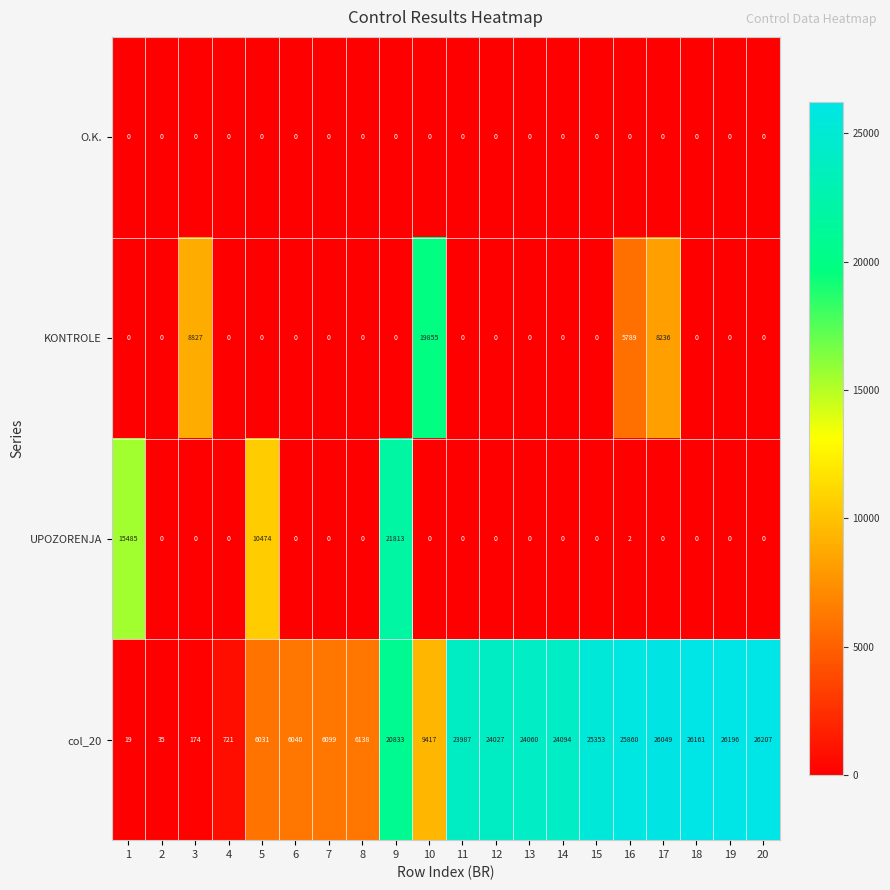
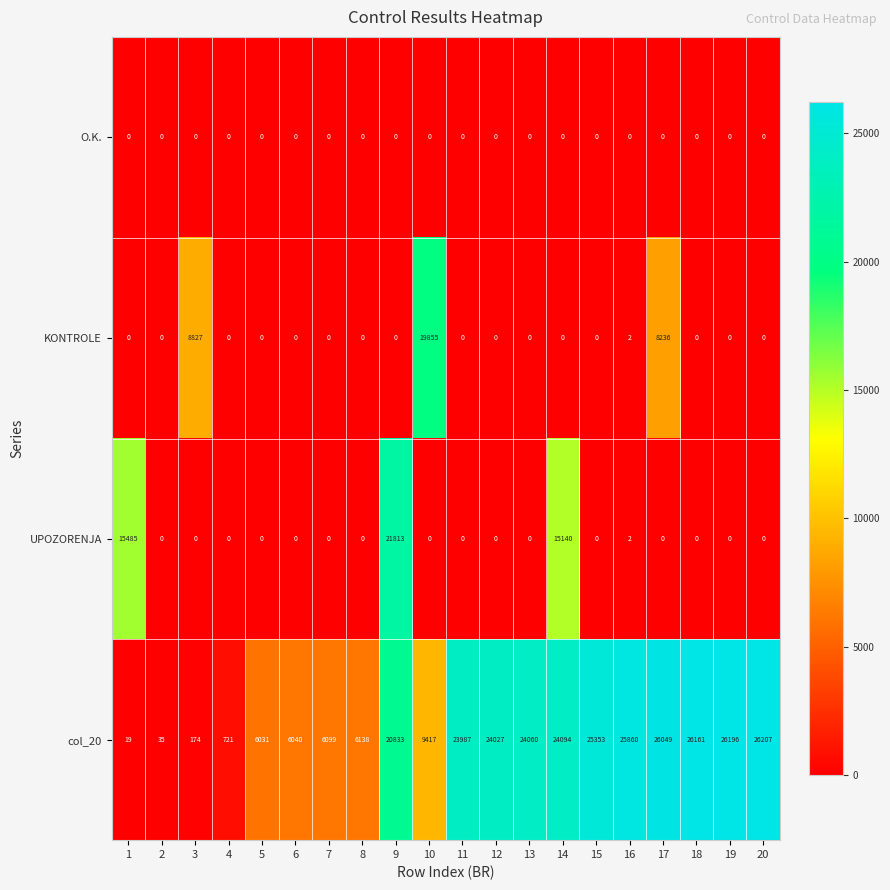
  {
    "O.K.": {
      "1": 0,
      "2": 0,
      "3": 0,
      "4": 0,
      "5": 0,
      "6": 0,
      "7": 0,
      "8": 0,
      "9": 0,
      "10": 0,
      "11": 0,
      "12": 0,
      "13": 0,
      "14": 0,
      "15": 0,
      "16": 0,
      "17": 0,
      "18": 0,
      "19": 0,
      "20": 0
    },
    "KONTROLE": {
      "1": 0,
      "2": 0,
      "3": 8827,
      "4": 0,
      "5": 0,
      "6": 0,
      "7": 0,
      "8": 0,
      "9": 0,
      "10": 19855,
      "11": 0,
      "12": 0,
      "13": 0,
      "14": 0,
      "15": 0,
-     "16": 5789,
+     "16": 2,
      "17": 8236,
      "18": 0,
      "19": 0,
      "20": 0
    },
    "UPOZORENJA": {
      "1": 15485,
      "2": 0,
      "3": 0,
      "4": 0,
-     "5": 10474,
+     "5": 0,
      "6": 0,
      "7": 0,
      "8": 0,
      "9": 21813,
      "10": 0,
      "11": 0,
      "12": 0,
      "13": 0,
-     "14": 0,
+     "14": 15140,
      "15": 0,
      "16": 2,
      "17": 0,
      "18": 0,
      "19": 0,
      "20": 0
    },
    "col_20": {
      "1": 19,
      "2": 35,
      "3": 174,
      "4": 721,
      "5": 6031,
      "6": 6040,
      "7": 6099,
      "8": 6138,
      "9": 20833,
      "10": 9417,
      "11": 23987,
      "12": 24027,
      "13": 24060,
      "14": 24094,
      "15": 25353,
      "16": 25860,
      "17": 26049,
      "18": 26161,
      "19": 26196,
      "20": 26207
    }
  }
